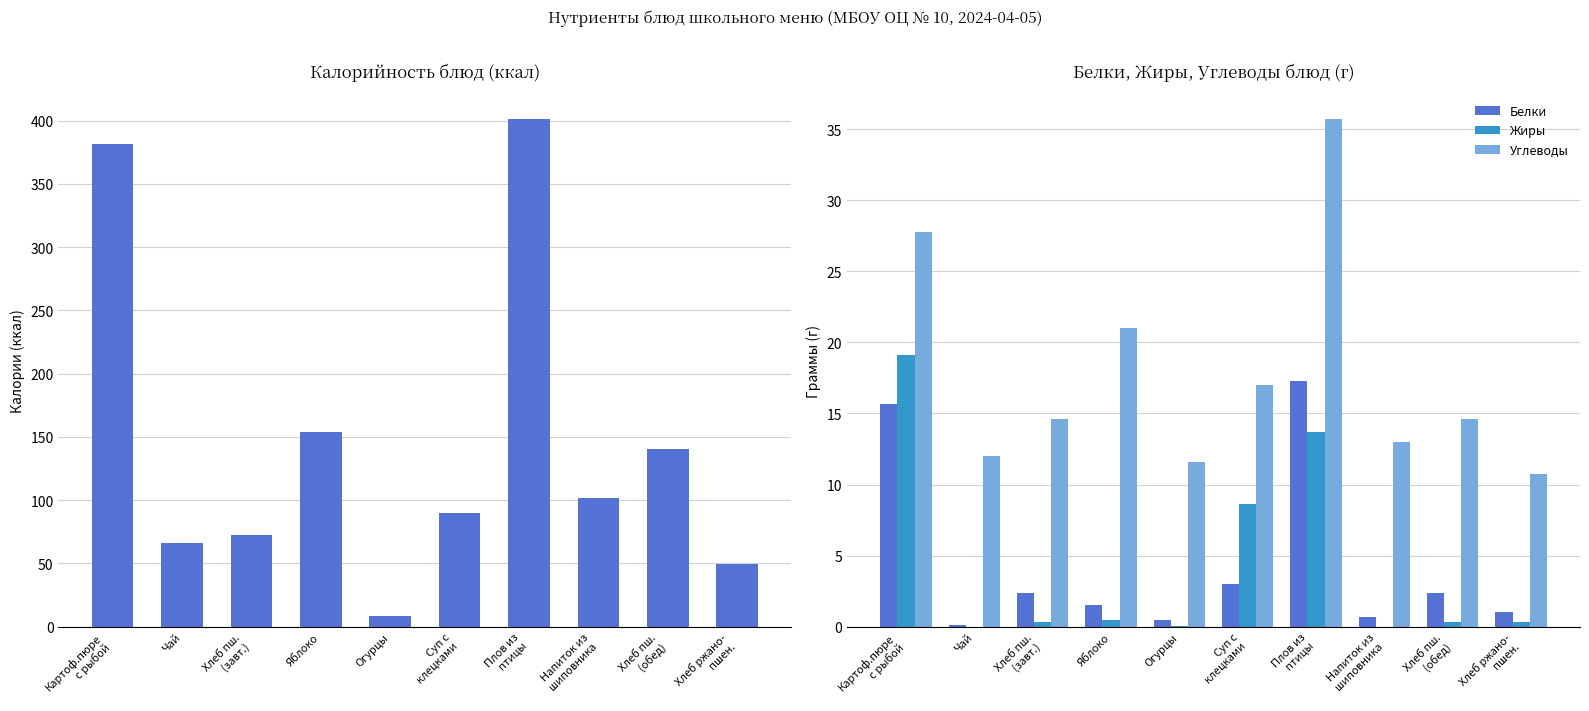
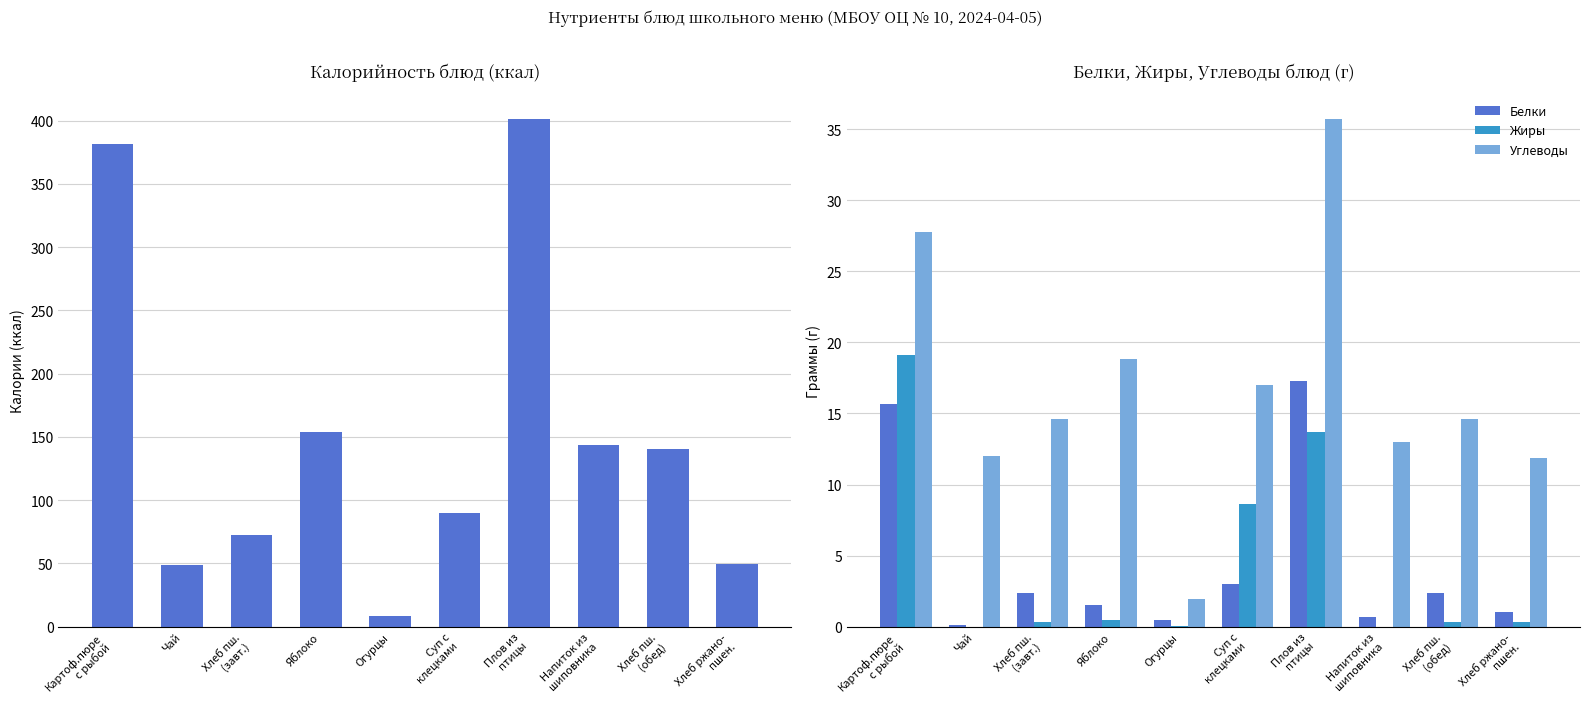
  {
    "Калорийность блюд (ккал)": {
      "Картоф.пюре с рыбой": 382,
-     "Чай": 66,
+     "Чай": 49,
      "Хлеб пш. (завт.)": 73,
      "Яблоко": 154,
      "Огурцы": 8,
      "Суп с клецками": 90,
      "Плов из птицы": 401,
-     "Напиток из шиповника": 102,
+     "Напиток из шиповника": 144,
      "Хлеб пш. (обед)": 140,
      "Хлеб ржано- пшен.": 50
    },
    "Белки, Жиры, Углеводы блюд (г)": {
      "Углеводы": {
        "Картоф.пюре с рыбой": 27.8,
        "Чай": 12.0,
        "Хлеб пш. (завт.)": 14.6,
-       "Яблоко": 21.0,
-       "Огурцы": 11.6,
+       "Яблоко": 18.8,
+       "Огурцы": 2.0,
        "Суп с клецками": 17.0,
        "Плов из птицы": 35.7,
        "Напиток из шиповника": 13.0,
        "Хлеб пш. (обед)": 14.6,
-       "Хлеб ржано- пшен.": 10.7
+       "Хлеб ржано- пшен.": 11.9
      }
    }
  }
